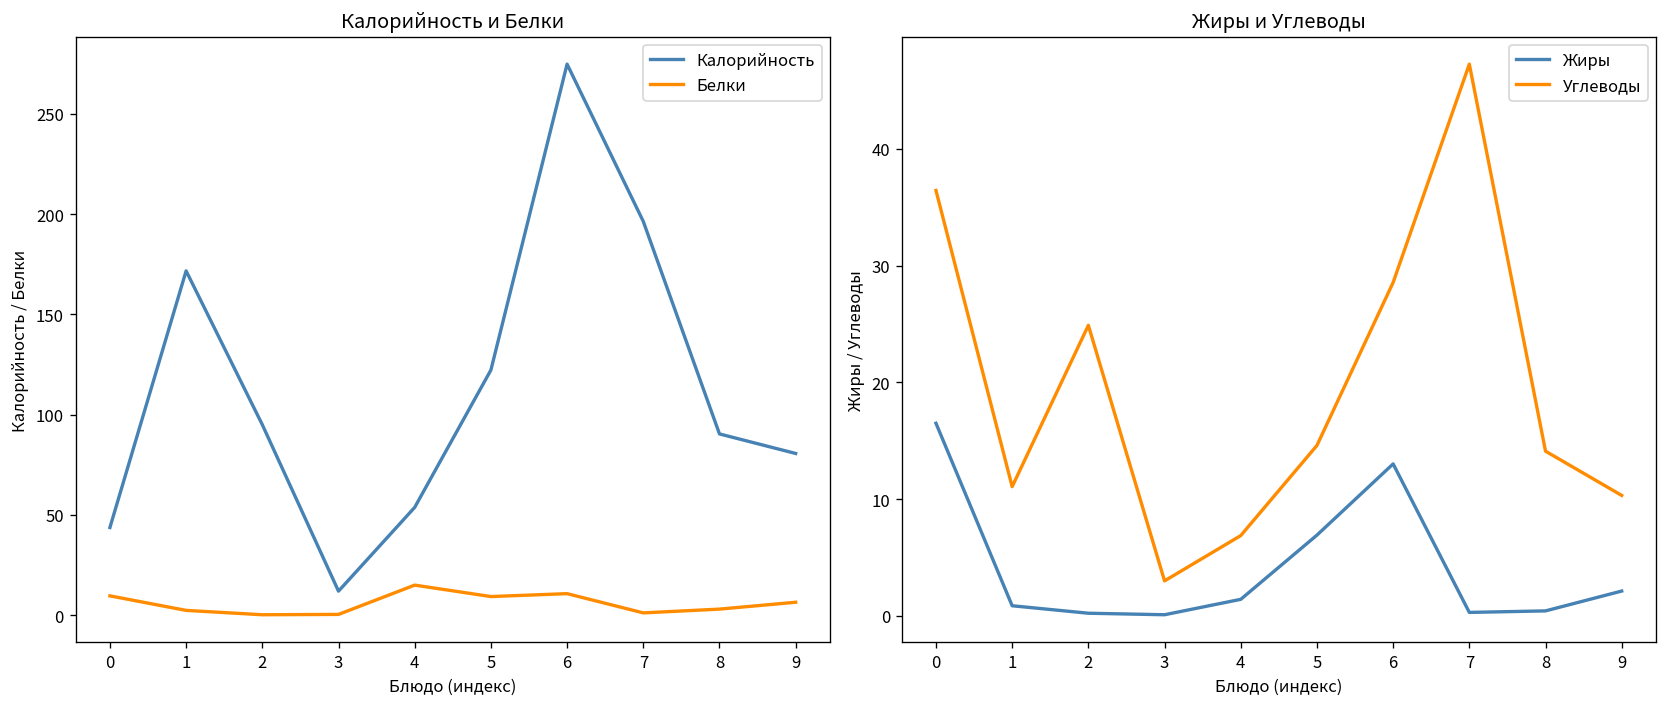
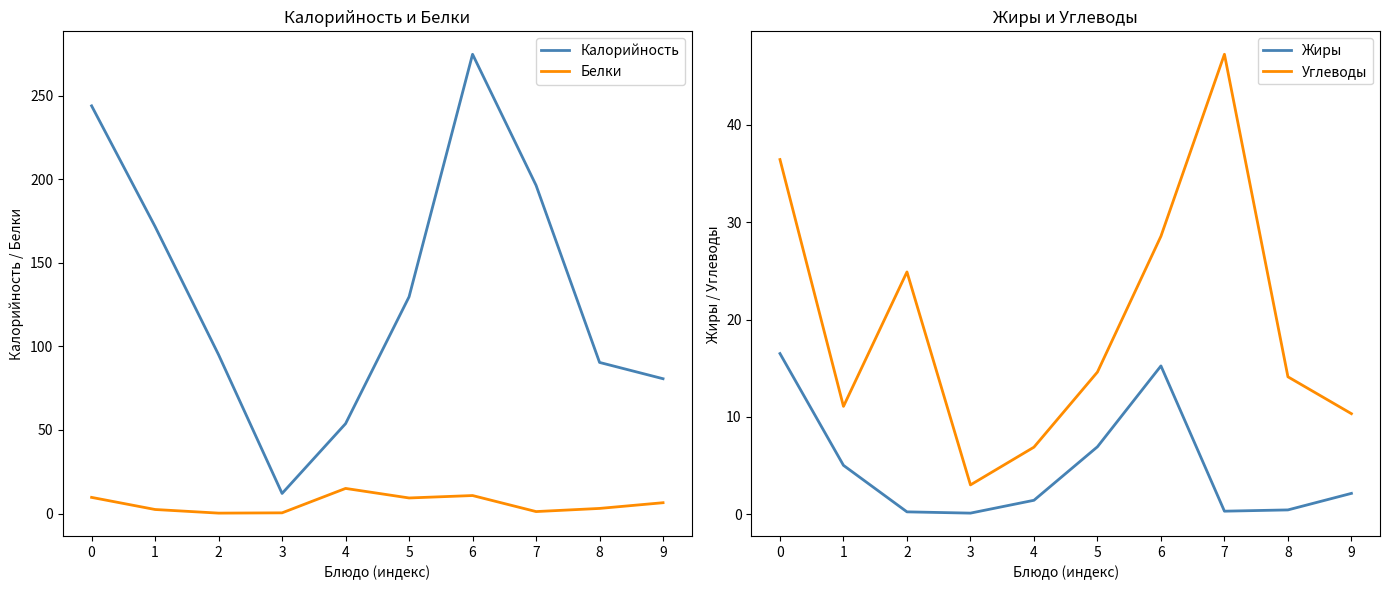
  {
    "Калорийность и Белки": {
      "Калорийность": {
-       "0": 44,
+       "0": 244,
        "1": 172,
        "2": 95,
        "3": 12,
        "4": 54,
-       "5": 122,
+       "5": 130,
        "6": 275,
        "7": 196,
        "8": 90,
        "9": 81
      },
      "Белки": {
        "0": 10,
        "1": 2,
        "2": 0,
        "3": 0,
        "4": 15,
        "5": 9,
        "6": 11,
        "7": 1,
        "8": 3,
        "9": 6
      }
    },
    "Жиры и Углеводы": {
      "Жиры": {
        "0": 17,
-       "1": 1,
+       "1": 5,
        "2": 0,
        "3": 0,
        "4": 1,
        "5": 7,
-       "6": 13,
+       "6": 15,
        "7": 0,
        "8": 0,
        "9": 2
      },
      "Углеводы": {
        "0": 36,
        "1": 11,
        "2": 25,
        "3": 3,
        "4": 7,
        "5": 15,
        "6": 29,
        "7": 47,
        "8": 14,
        "9": 10
      }
    }
  }
